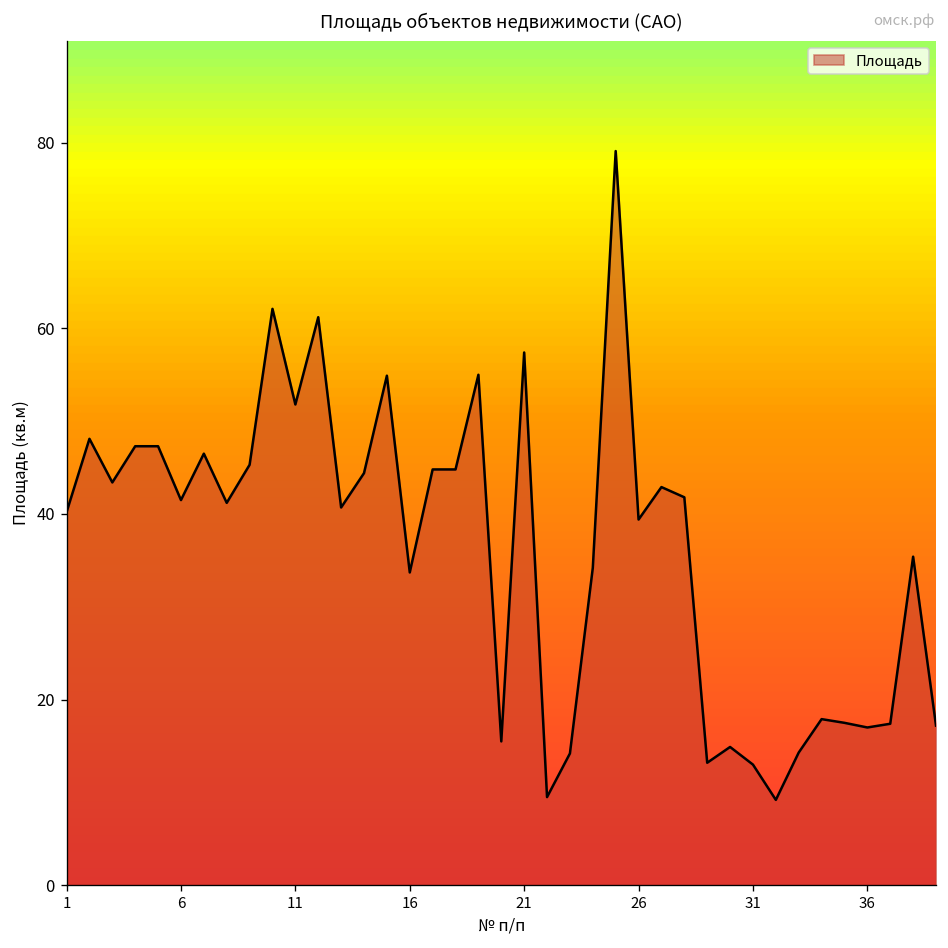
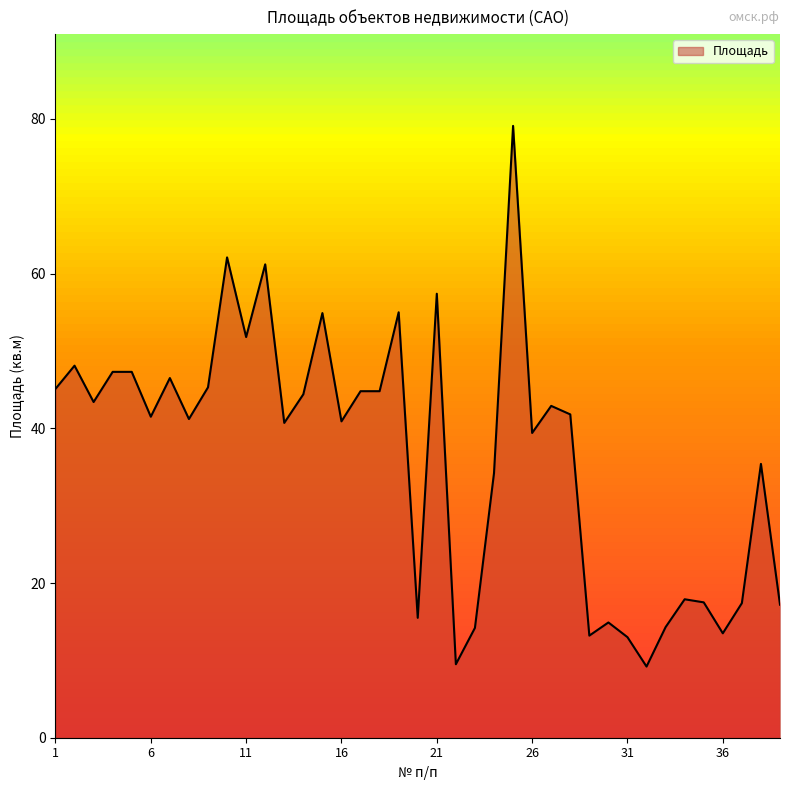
  {
-   "1": 40,
+   "1": 45,
    "6": 42,
    "11": 52,
-   "16": 34,
+   "16": 41,
    "21": 57,
    "26": 39,
    "31": 13,
-   "36": 17
+   "36": 14
  }
